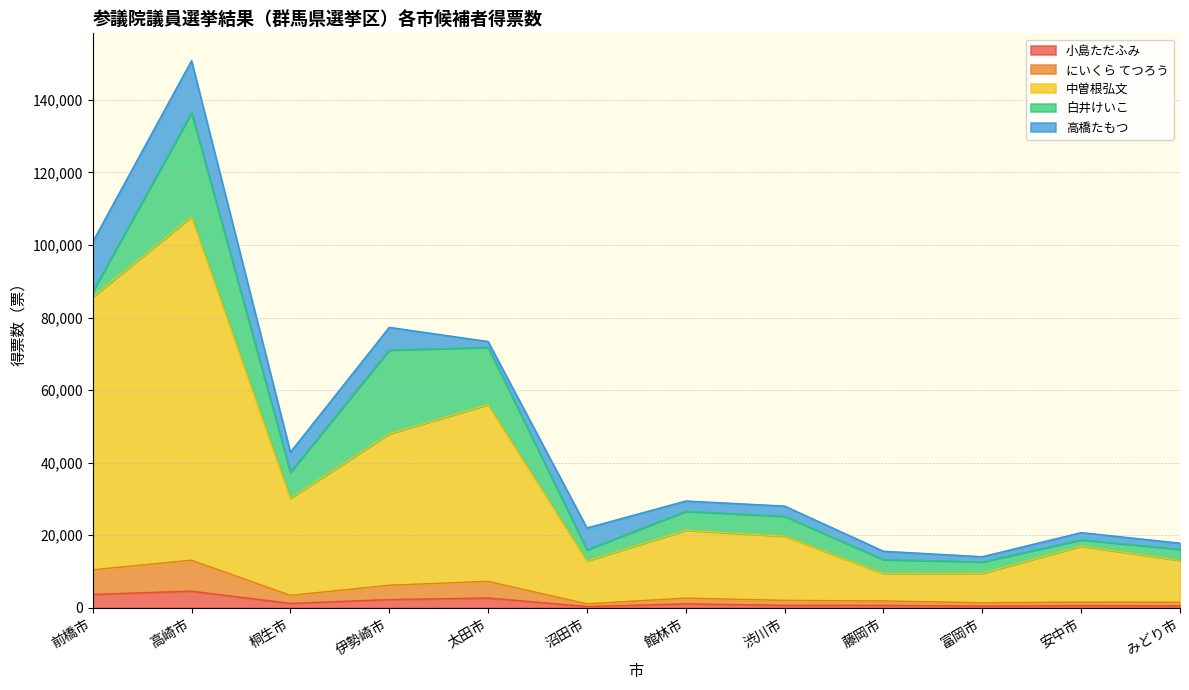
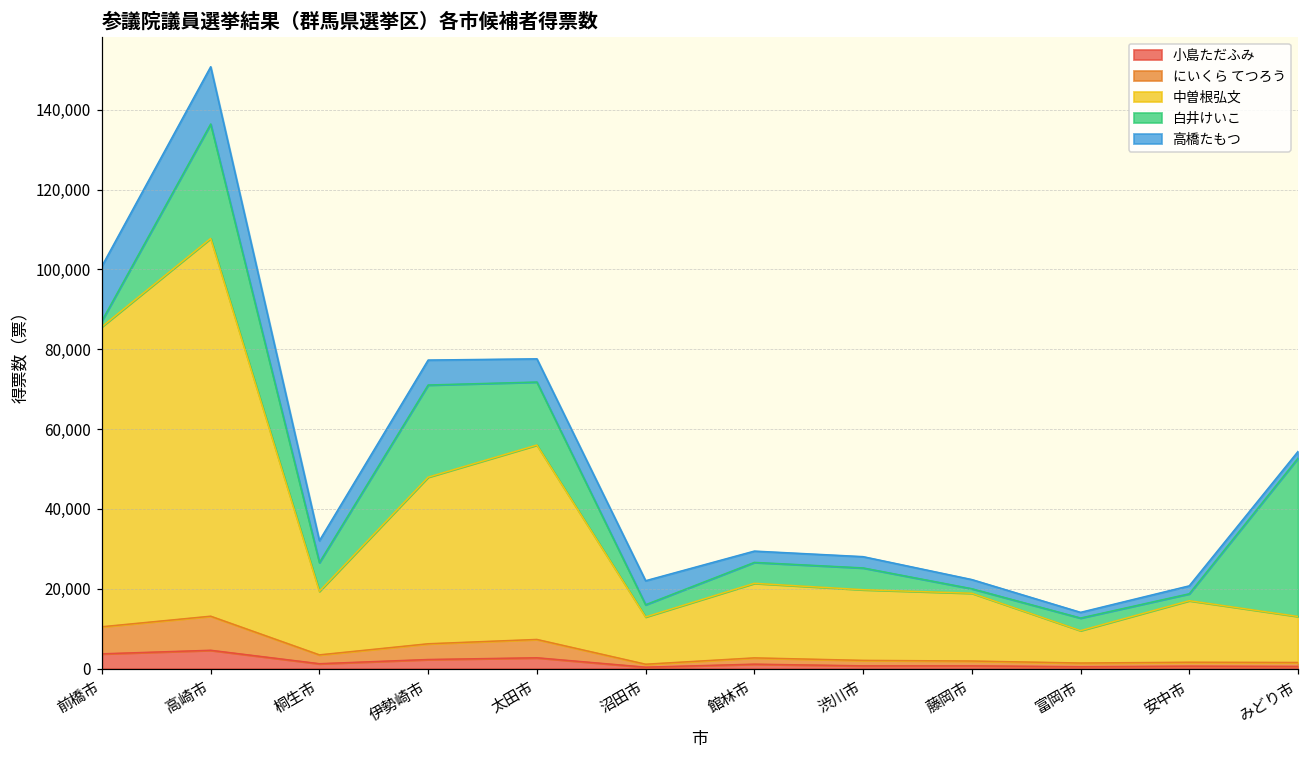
  {
    "中曽根弘文": {
      "前橋市": "75,000",
      "高崎市": "95,000",
-     "桐生市": "27,000",
+     "桐生市": "16,000",
      "伊勢崎市": "42,000",
      "太田市": "49,000",
      "沼田市": "12,000",
      "館林市": "19,000",
      "渋川市": "18,000",
-     "藤岡市": "8,000",
+     "藤岡市": "17,000",
      "富岡市": "8,000",
      "安中市": "15,000",
      "みどり市": "12,000"
    },
    "白井けいこ": {
      "前橋市": "1,000",
      "高崎市": "29,000",
      "桐生市": "7,000",
      "伊勢崎市": "23,000",
      "太田市": "16,000",
      "沼田市": "3,000",
      "館林市": "5,000",
      "渋川市": "5,000",
-     "藤岡市": "4,000",
+     "藤岡市": "1,000",
      "富岡市": "3,000",
      "安中市": "2,000",
-     "みどり市": "3,000"
+     "みどり市": "40,000"
    },
    "高橋たもつ": {
      "前橋市": "14,000",
      "高崎市": "14,000",
      "桐生市": "5,000",
      "伊勢崎市": "6,000",
-     "太田市": "2,000",
+     "太田市": "6,000",
      "沼田市": "6,000",
      "館林市": "3,000",
      "渋川市": "3,000",
      "藤岡市": "2,000",
      "富岡市": "1,000",
      "安中市": "2,000",
      "みどり市": "2,000"
    }
  }
